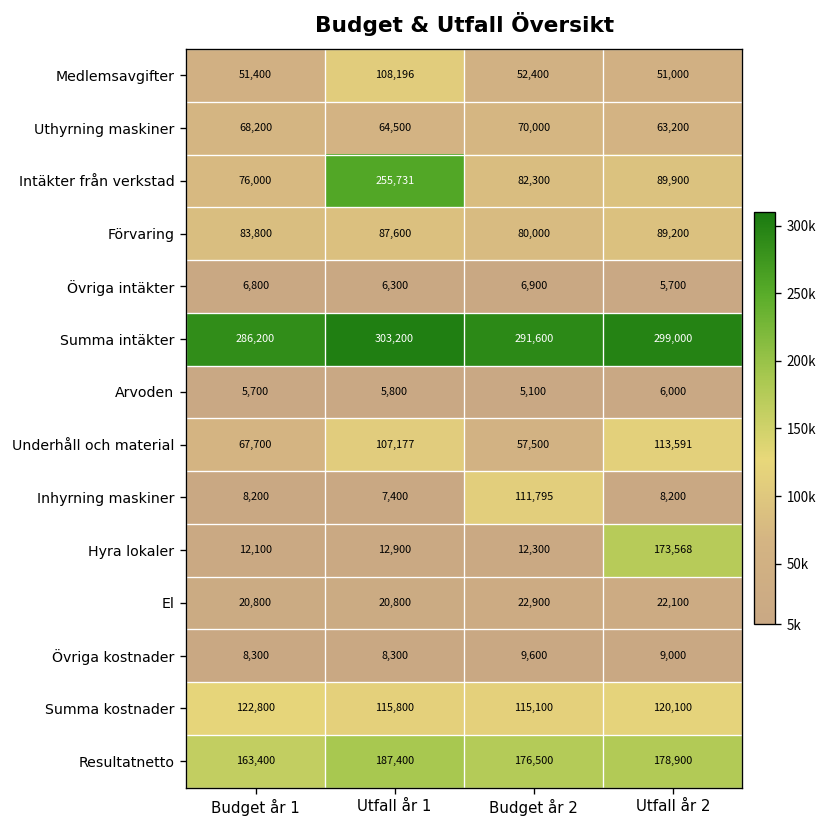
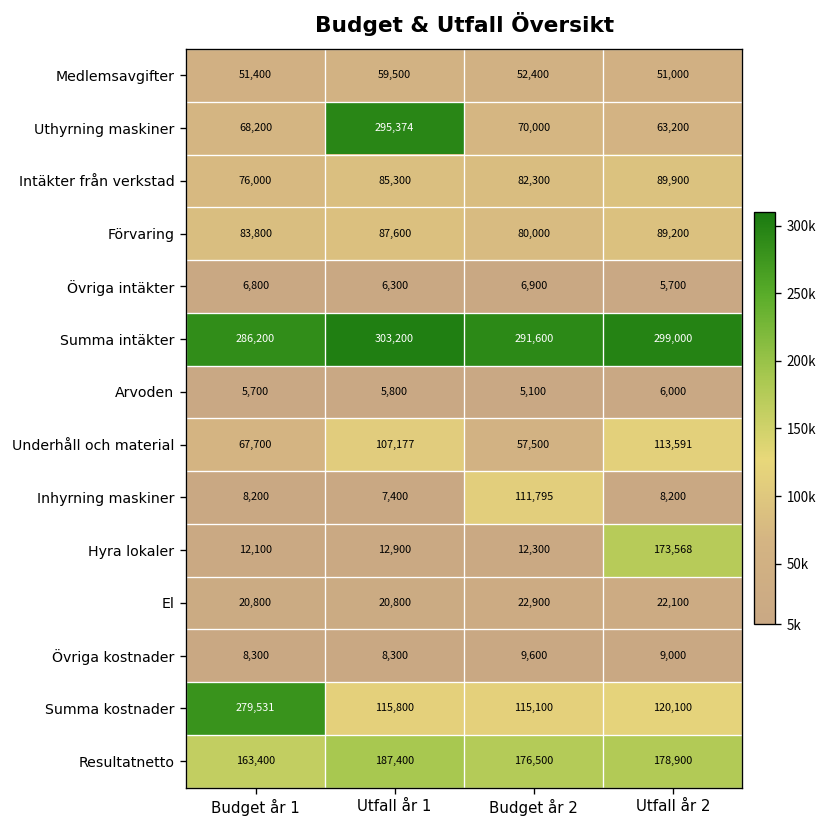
  {
    "Medlemsavgifter": {
      "Budget år 1": "51,400",
-     "Utfall år 1": "108,196",
+     "Utfall år 1": "59,500",
      "Budget år 2": "52,400",
      "Utfall år 2": "51,000"
    },
    "Uthyrning maskiner": {
      "Budget år 1": "68,200",
-     "Utfall år 1": "64,500",
+     "Utfall år 1": "295,374",
      "Budget år 2": "70,000",
      "Utfall år 2": "63,200"
    },
    "Intäkter från verkstad": {
      "Budget år 1": "76,000",
-     "Utfall år 1": "255,731",
+     "Utfall år 1": "85,300",
      "Budget år 2": "82,300",
      "Utfall år 2": "89,900"
    },
    "Förvaring": {
      "Budget år 1": "83,800",
      "Utfall år 1": "87,600",
      "Budget år 2": "80,000",
      "Utfall år 2": "89,200"
    },
    "Övriga intäkter": {
      "Budget år 1": "6,800",
      "Utfall år 1": "6,300",
      "Budget år 2": "6,900",
      "Utfall år 2": "5,700"
    },
    "Summa intäkter": {
      "Budget år 1": "286,200",
      "Utfall år 1": "303,200",
      "Budget år 2": "291,600",
      "Utfall år 2": "299,000"
    },
    "Arvoden": {
      "Budget år 1": "5,700",
      "Utfall år 1": "5,800",
      "Budget år 2": "5,100",
      "Utfall år 2": "6,000"
    },
    "Underhåll och material": {
      "Budget år 1": "67,700",
      "Utfall år 1": "107,177",
      "Budget år 2": "57,500",
      "Utfall år 2": "113,591"
    },
    "Inhyrning maskiner": {
      "Budget år 1": "8,200",
      "Utfall år 1": "7,400",
      "Budget år 2": "111,795",
      "Utfall år 2": "8,200"
    },
    "Hyra lokaler": {
      "Budget år 1": "12,100",
      "Utfall år 1": "12,900",
      "Budget år 2": "12,300",
      "Utfall år 2": "173,568"
    },
    "El": {
      "Budget år 1": "20,800",
      "Utfall år 1": "20,800",
      "Budget år 2": "22,900",
      "Utfall år 2": "22,100"
    },
    "Övriga kostnader": {
      "Budget år 1": "8,300",
      "Utfall år 1": "8,300",
      "Budget år 2": "9,600",
      "Utfall år 2": "9,000"
    },
    "Summa kostnader": {
-     "Budget år 1": "122,800",
+     "Budget år 1": "279,531",
      "Utfall år 1": "115,800",
      "Budget år 2": "115,100",
      "Utfall år 2": "120,100"
    },
    "Resultatnetto": {
      "Budget år 1": "163,400",
      "Utfall år 1": "187,400",
      "Budget år 2": "176,500",
      "Utfall år 2": "178,900"
    }
  }
